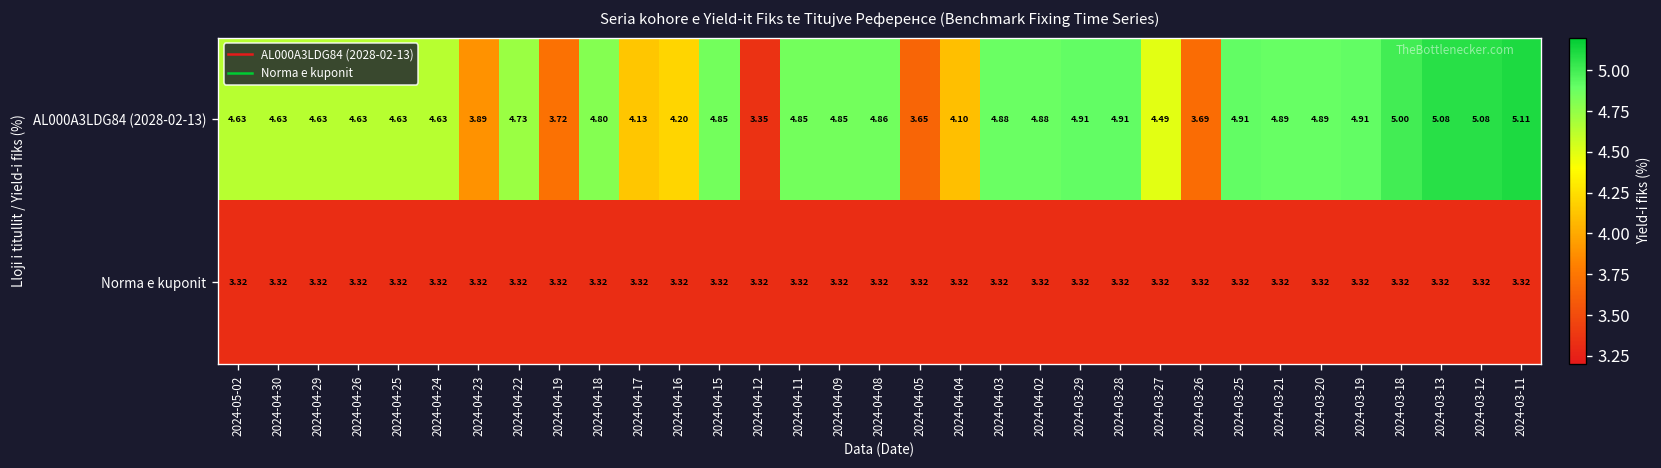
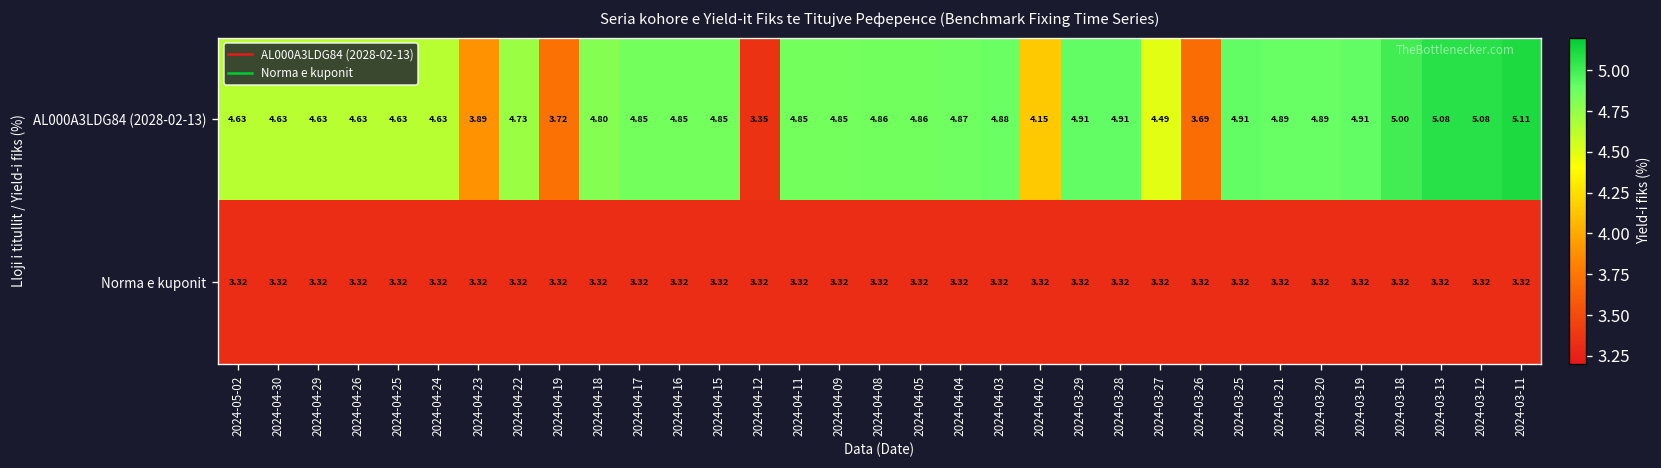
  {
    "AL000A3LDG84 (2028-02-13)": {
      "2024-05-02": 4.63,
      "2024-04-30": 4.63,
      "2024-04-29": 4.63,
      "2024-04-26": 4.63,
      "2024-04-25": 4.63,
      "2024-04-24": 4.63,
      "2024-04-23": 3.89,
      "2024-04-22": 4.73,
      "2024-04-19": 3.72,
      "2024-04-18": 4.80,
-     "2024-04-17": 4.13,
-     "2024-04-16": 4.20,
+     "2024-04-17": 4.85,
+     "2024-04-16": 4.85,
      "2024-04-15": 4.85,
      "2024-04-12": 3.35,
      "2024-04-11": 4.85,
      "2024-04-09": 4.85,
      "2024-04-08": 4.86,
-     "2024-04-05": 3.65,
-     "2024-04-04": 4.10,
+     "2024-04-05": 4.86,
+     "2024-04-04": 4.87,
      "2024-04-03": 4.88,
-     "2024-04-02": 4.88,
+     "2024-04-02": 4.15,
      "2024-03-29": 4.91,
      "2024-03-28": 4.91,
      "2024-03-27": 4.49,
      "2024-03-26": 3.69,
      "2024-03-25": 4.91,
      "2024-03-21": 4.89,
      "2024-03-20": 4.89,
      "2024-03-19": 4.91,
      "2024-03-18": 5.00,
      "2024-03-12": 5.08,
      "2024-03-11": 5.11
    },
    "Norma e kuponit": {
      "2024-05-02": 3.32,
      "2024-04-30": 3.32,
      "2024-04-29": 3.32,
      "2024-04-26": 3.32,
      "2024-04-25": 3.32,
      "2024-04-24": 3.32,
      "2024-04-23": 3.32,
      "2024-04-22": 3.32,
      "2024-04-19": 3.32,
      "2024-04-18": 3.32,
      "2024-04-17": 3.32,
      "2024-04-16": 3.32,
      "2024-04-15": 3.32,
      "2024-04-12": 3.32,
      "2024-04-11": 3.32,
      "2024-04-09": 3.32,
      "2024-04-08": 3.32,
      "2024-04-05": 3.32,
      "2024-04-04": 3.32,
      "2024-04-03": 3.32,
      "2024-04-02": 3.32,
      "2024-03-29": 3.32,
      "2024-03-28": 3.32,
      "2024-03-27": 3.32,
      "2024-03-26": 3.32,
      "2024-03-25": 3.32,
      "2024-03-21": 3.32,
      "2024-03-20": 3.32,
      "2024-03-19": 3.32,
      "2024-03-18": 3.32,
      "2024-03-13": 3.32,
      "2024-03-12": 3.32,
      "2024-03-11": 3.32
    }
  }
